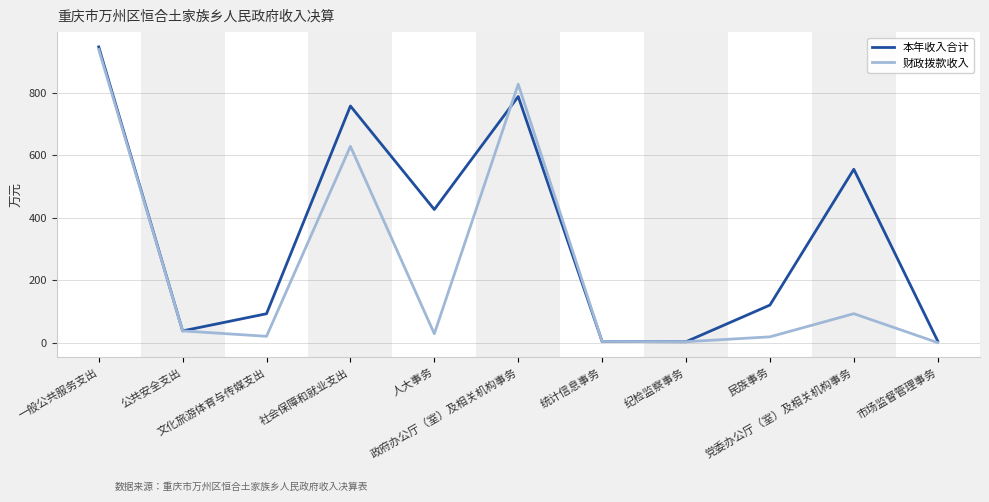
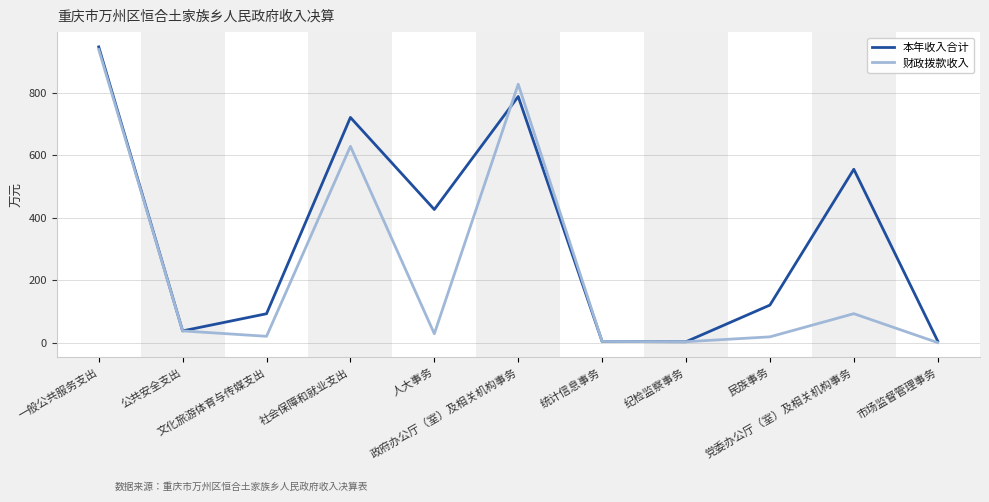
  {
    "本年收入合计": {
      "一般公共服务支出": 950,
      "文化旅游体育与传媒支出": 90,
-     "社会保障和就业支出": 760,
+     "社会保障和就业支出": 720,
      "人大事务": 430,
      "政府办公厅（室）及相关机构事务": 790,
      "民族事务": 120,
      "党委办公厅（室）及相关机构事务": 560
    },
    "财政拨款收入": {
      "一般公共服务支出": 940,
      "文化旅游体育与传媒支出": 20,
      "社会保障和就业支出": 630,
      "人大事务": 30,
      "政府办公厅（室）及相关机构事务": 830,
      "民族事务": 20,
      "党委办公厅（室）及相关机构事务": 90
    }
  }
